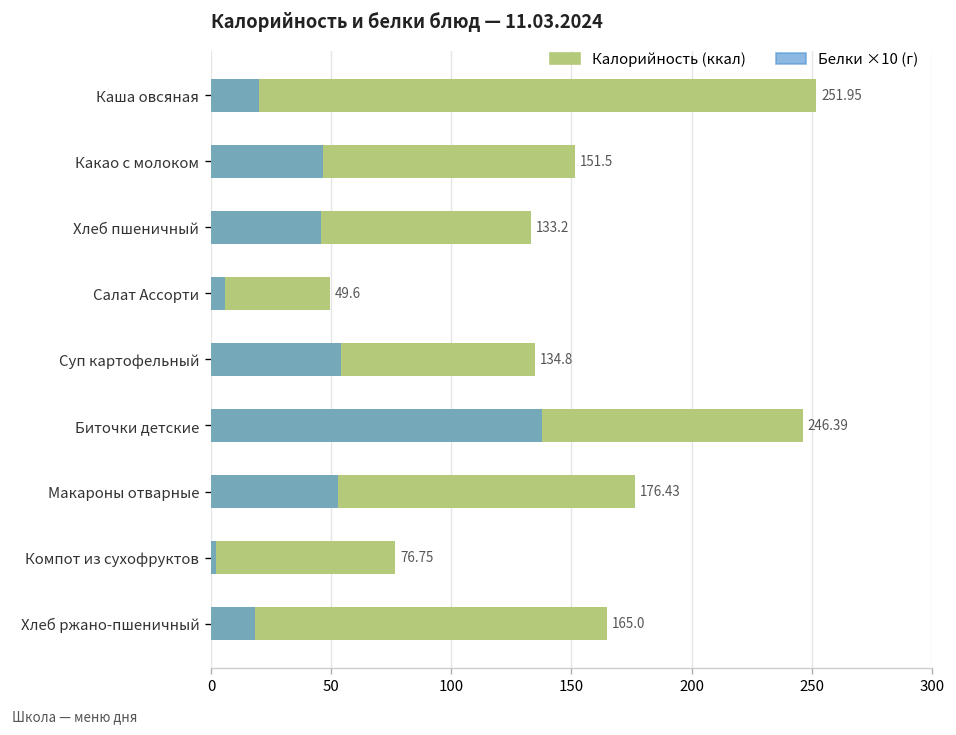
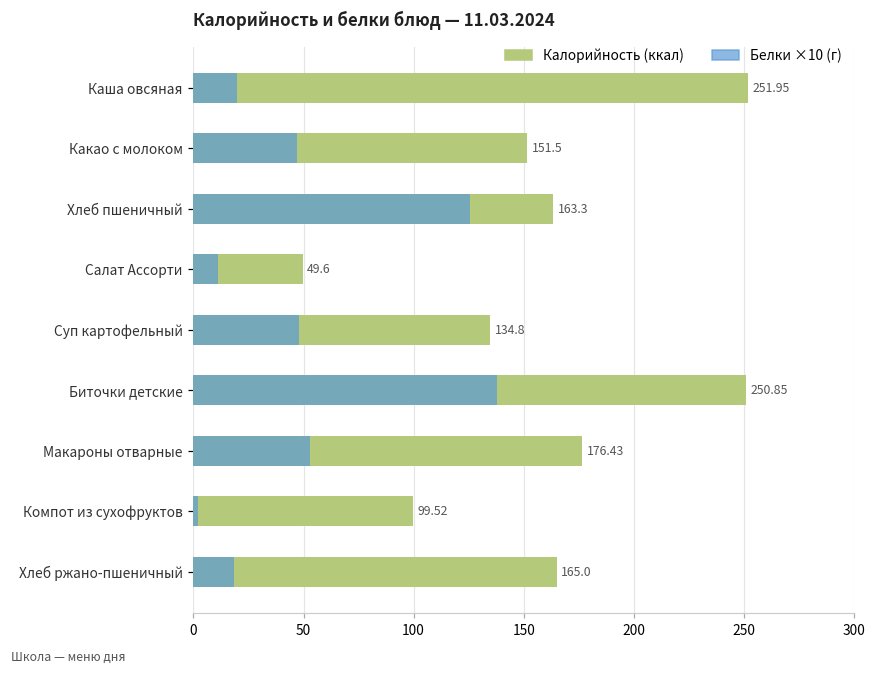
  {
    "Калорийность (ккал)": {
      "Каша овсяная": 251.95,
      "Какао с молоком": 151.5,
-     "Хлеб пшеничный": 133.2,
+     "Хлеб пшеничный": 163.3,
      "Салат Ассорти": 49.6,
      "Суп картофельный": 134.8,
-     "Биточки детские": 246.39,
+     "Биточки детские": 250.85,
      "Макароны отварные": 176.43,
-     "Компот из сухофруктов": 76.75,
+     "Компот из сухофруктов": 99.52,
      "Хлеб ржано-пшеничный": 165.0
    },
    "Белки ×10 (г)": {
-     "Хлеб пшеничный": 46,
-     "Салат Ассорти": 6,
-     "Суп картофельный": 54
+     "Хлеб пшеничный": 125,
+     "Салат Ассорти": 11,
+     "Суп картофельный": 48
    }
  }
